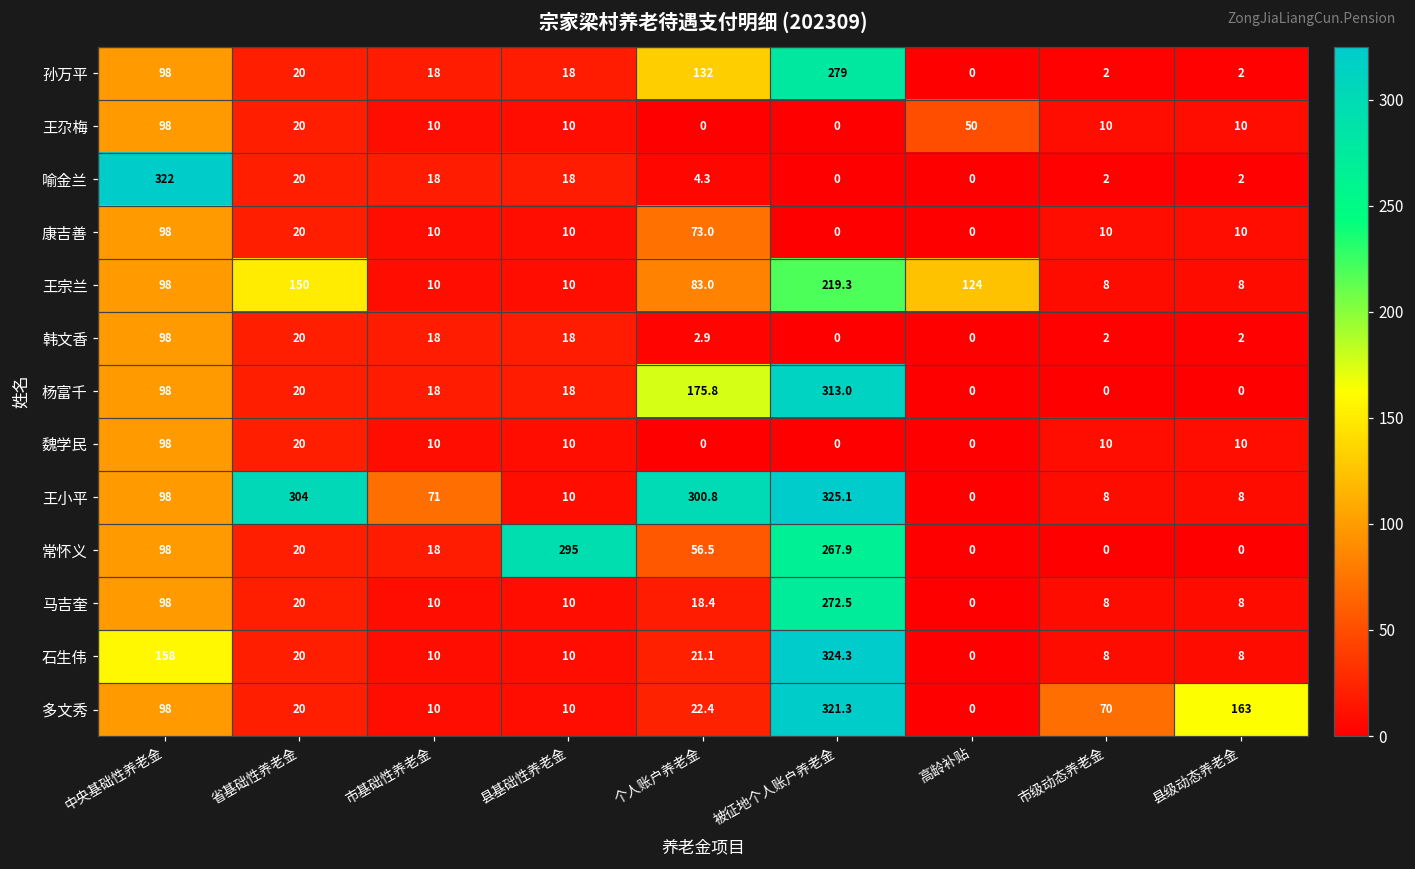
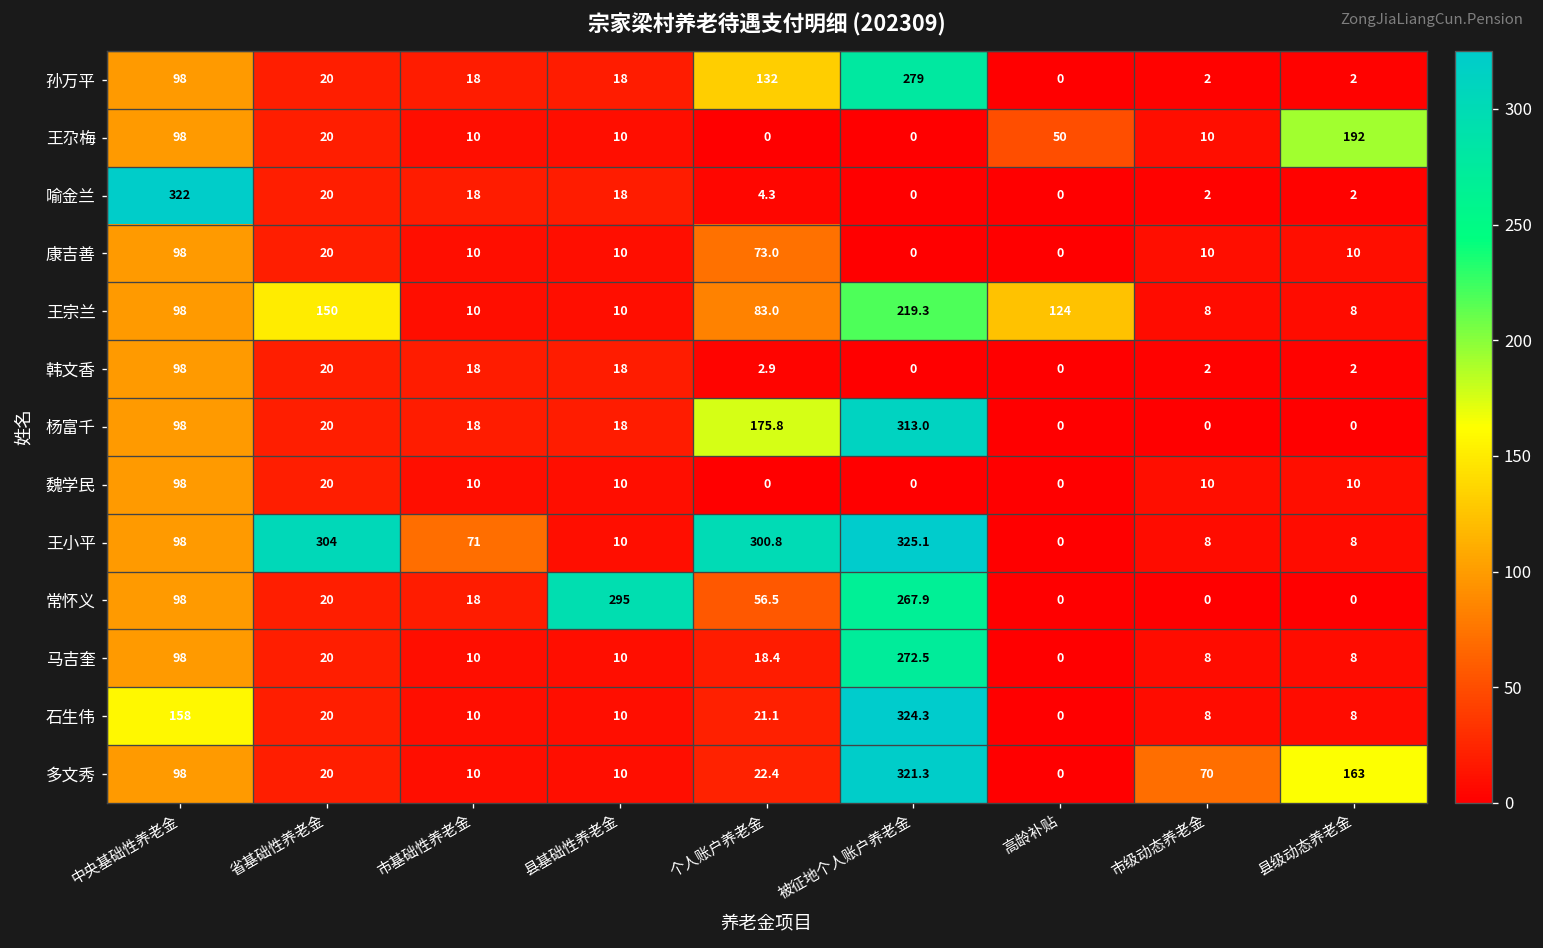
  {
    "孙万平": {
      "中央基础性养老金": 98,
      "省基础性养老金": 20,
      "市基础性养老金": 18,
      "县基础性养老金": 18,
      "个人账户养老金": 132,
      "被征地个人账户养老金": 279,
      "高龄补贴": 0,
      "市级动态养老金": 2,
      "县级动态养老金": 2
    },
    "王尕梅": {
      "中央基础性养老金": 98,
      "省基础性养老金": 20,
      "市基础性养老金": 10,
      "县基础性养老金": 10,
      "个人账户养老金": 0,
      "被征地个人账户养老金": 0,
      "高龄补贴": 50,
      "市级动态养老金": 10,
-     "县级动态养老金": 10
+     "县级动态养老金": 192
    },
    "喻金兰": {
      "中央基础性养老金": 322,
      "省基础性养老金": 20,
      "市基础性养老金": 18,
      "县基础性养老金": 18,
      "个人账户养老金": 4.3,
      "被征地个人账户养老金": 0,
      "高龄补贴": 0,
      "市级动态养老金": 2,
      "县级动态养老金": 2
    },
    "康吉善": {
      "中央基础性养老金": 98,
      "省基础性养老金": 20,
      "市基础性养老金": 10,
      "县基础性养老金": 10,
      "个人账户养老金": 73.0,
      "被征地个人账户养老金": 0,
      "高龄补贴": 0,
      "市级动态养老金": 10,
      "县级动态养老金": 10
    },
    "王宗兰": {
      "中央基础性养老金": 98,
      "省基础性养老金": 150,
      "市基础性养老金": 10,
      "县基础性养老金": 10,
      "个人账户养老金": 83.0,
      "被征地个人账户养老金": 219.3,
      "高龄补贴": 124,
      "市级动态养老金": 8,
      "县级动态养老金": 8
    },
    "韩文香": {
      "中央基础性养老金": 98,
      "省基础性养老金": 20,
      "市基础性养老金": 18,
      "县基础性养老金": 18,
      "个人账户养老金": 2.9,
      "被征地个人账户养老金": 0,
      "高龄补贴": 0,
      "市级动态养老金": 2,
      "县级动态养老金": 2
    },
    "杨富千": {
      "中央基础性养老金": 98,
      "省基础性养老金": 20,
      "市基础性养老金": 18,
      "县基础性养老金": 18,
      "个人账户养老金": 175.8,
      "被征地个人账户养老金": 313.0,
      "高龄补贴": 0,
      "市级动态养老金": 0,
      "县级动态养老金": 0
    },
    "魏学民": {
      "中央基础性养老金": 98,
      "省基础性养老金": 20,
      "市基础性养老金": 10,
      "县基础性养老金": 10,
      "个人账户养老金": 0,
      "被征地个人账户养老金": 0,
      "高龄补贴": 0,
      "市级动态养老金": 10,
      "县级动态养老金": 10
    },
    "王小平": {
      "中央基础性养老金": 98,
      "省基础性养老金": 304,
      "市基础性养老金": 71,
      "县基础性养老金": 10,
      "个人账户养老金": 300.8,
      "被征地个人账户养老金": 325.1,
      "高龄补贴": 0,
      "市级动态养老金": 8,
      "县级动态养老金": 8
    },
    "常怀义": {
      "中央基础性养老金": 98,
      "省基础性养老金": 20,
      "市基础性养老金": 18,
      "县基础性养老金": 295,
      "个人账户养老金": 56.5,
      "被征地个人账户养老金": 267.9,
      "高龄补贴": 0,
      "市级动态养老金": 0,
      "县级动态养老金": 0
    },
    "马吉奎": {
      "中央基础性养老金": 98,
      "省基础性养老金": 20,
      "市基础性养老金": 10,
      "县基础性养老金": 10,
      "个人账户养老金": 18.4,
      "被征地个人账户养老金": 272.5,
      "高龄补贴": 0,
      "市级动态养老金": 8,
      "县级动态养老金": 8
    },
    "石生伟": {
      "中央基础性养老金": 158,
      "省基础性养老金": 20,
      "市基础性养老金": 10,
      "县基础性养老金": 10,
      "个人账户养老金": 21.1,
      "被征地个人账户养老金": 324.3,
      "高龄补贴": 0,
      "市级动态养老金": 8,
      "县级动态养老金": 8
    },
    "多文秀": {
      "中央基础性养老金": 98,
      "省基础性养老金": 20,
      "市基础性养老金": 10,
      "县基础性养老金": 10,
      "个人账户养老金": 22.4,
      "被征地个人账户养老金": 321.3,
      "高龄补贴": 0,
      "市级动态养老金": 70,
      "县级动态养老金": 163
    }
  }
